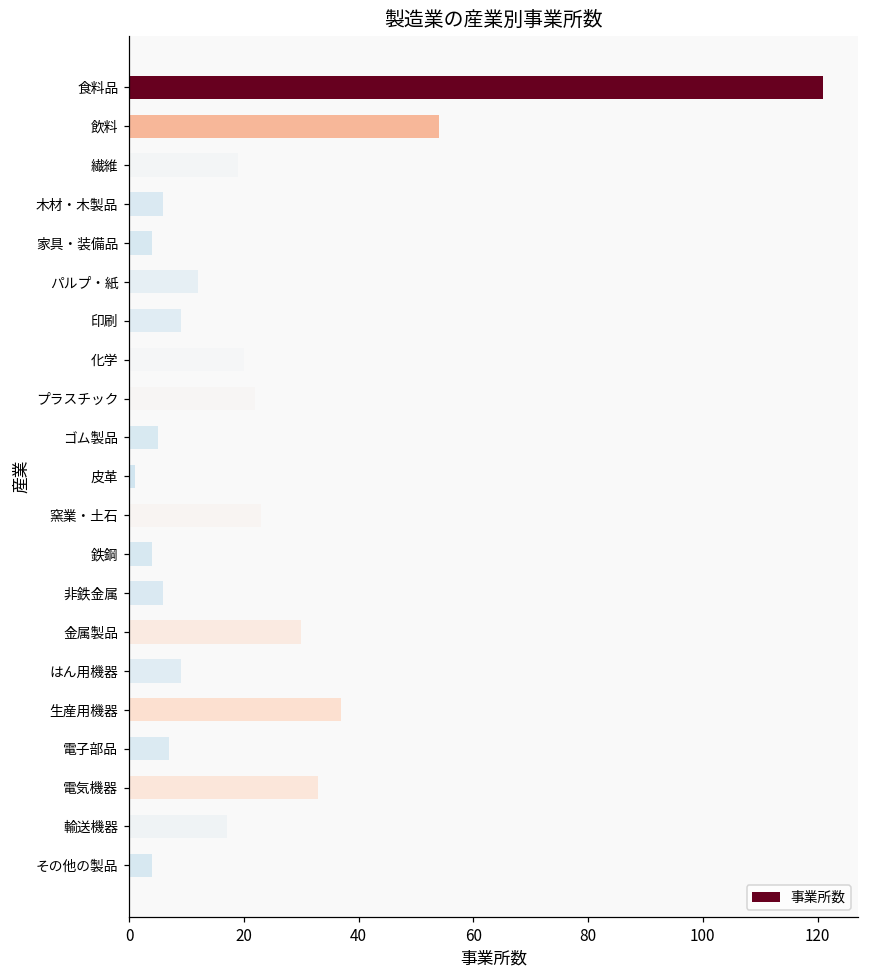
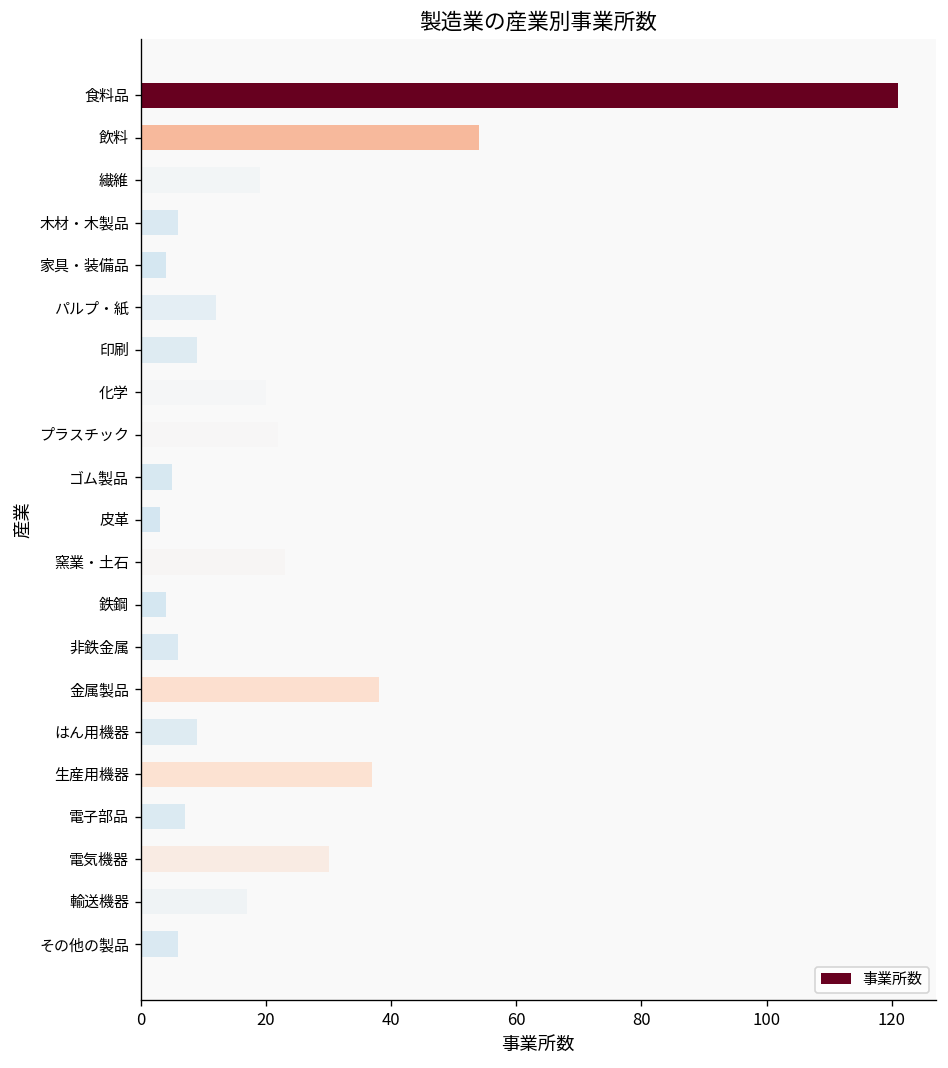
  {
    "食料品": 121,
    "飲料": 54,
    "繊維": 19,
    "木材・木製品": 6,
    "家具・装備品": 4,
    "パルプ・紙": 12,
    "印刷": 9,
    "化学": 20,
    "プラスチック": 22,
    "ゴム製品": 5,
-   "皮革": 1,
+   "皮革": 3,
    "窯業・土石": 23,
    "鉄鋼": 4,
    "非鉄金属": 6,
-   "金属製品": 30,
+   "金属製品": 38,
    "はん用機器": 9,
    "生産用機器": 37,
    "電子部品": 7,
-   "電気機器": 33,
+   "電気機器": 30,
    "輸送機器": 17,
-   "その他の製品": 4
+   "その他の製品": 6
  }
